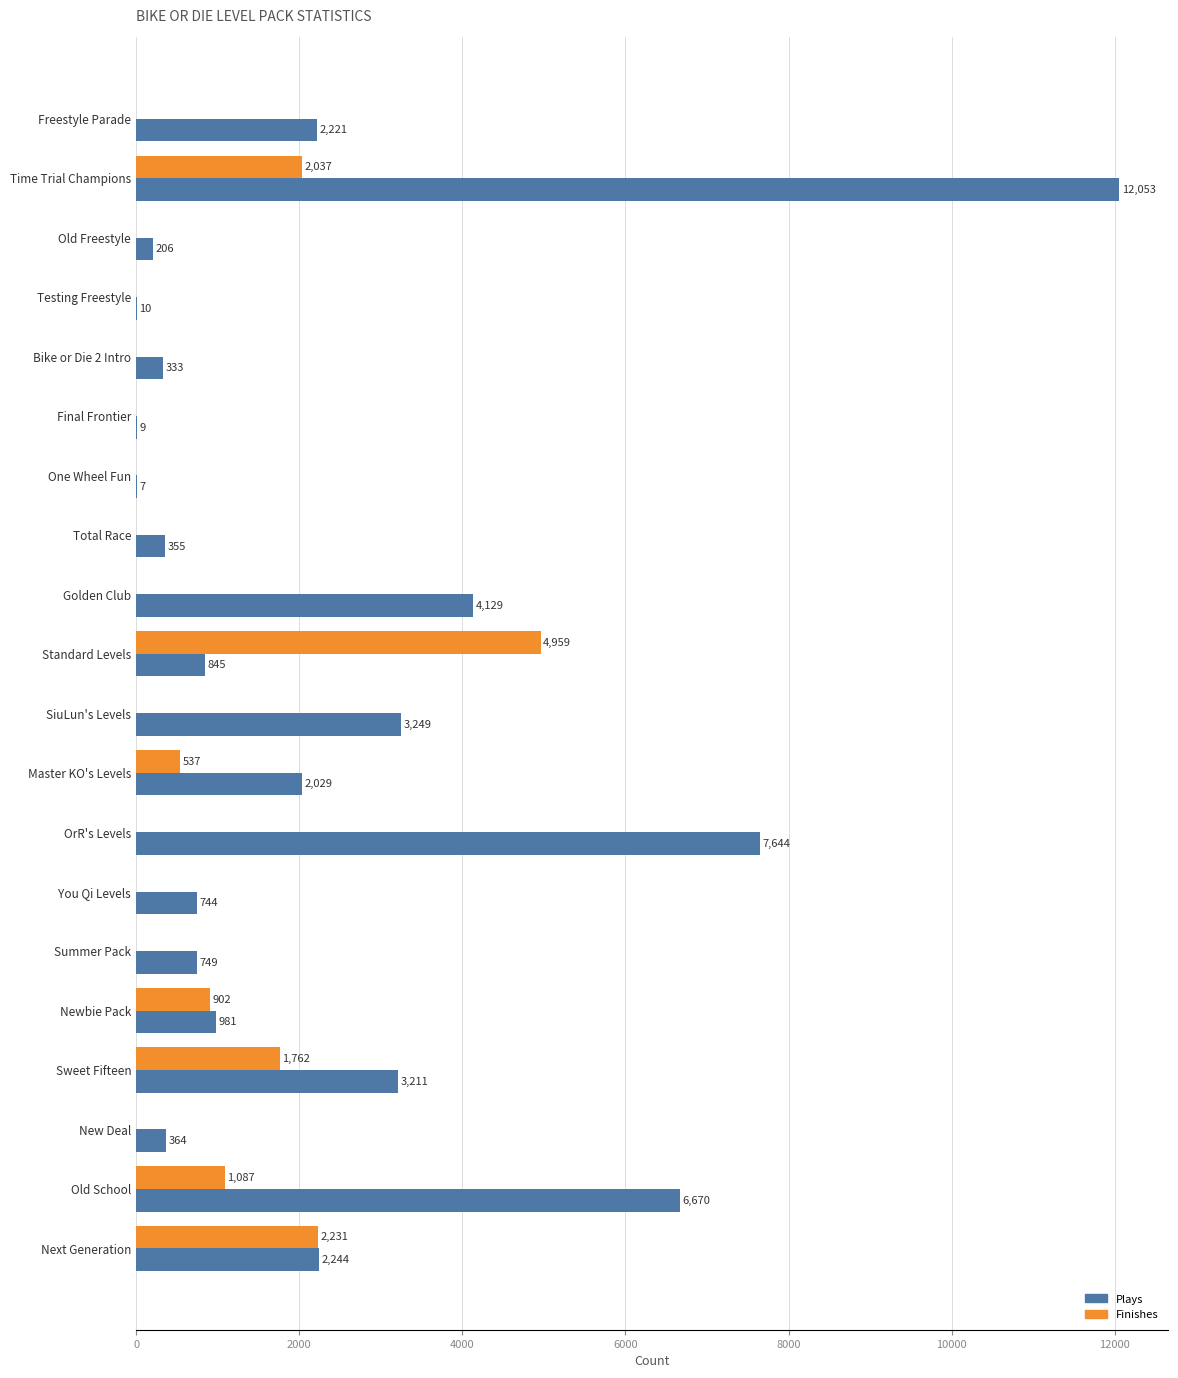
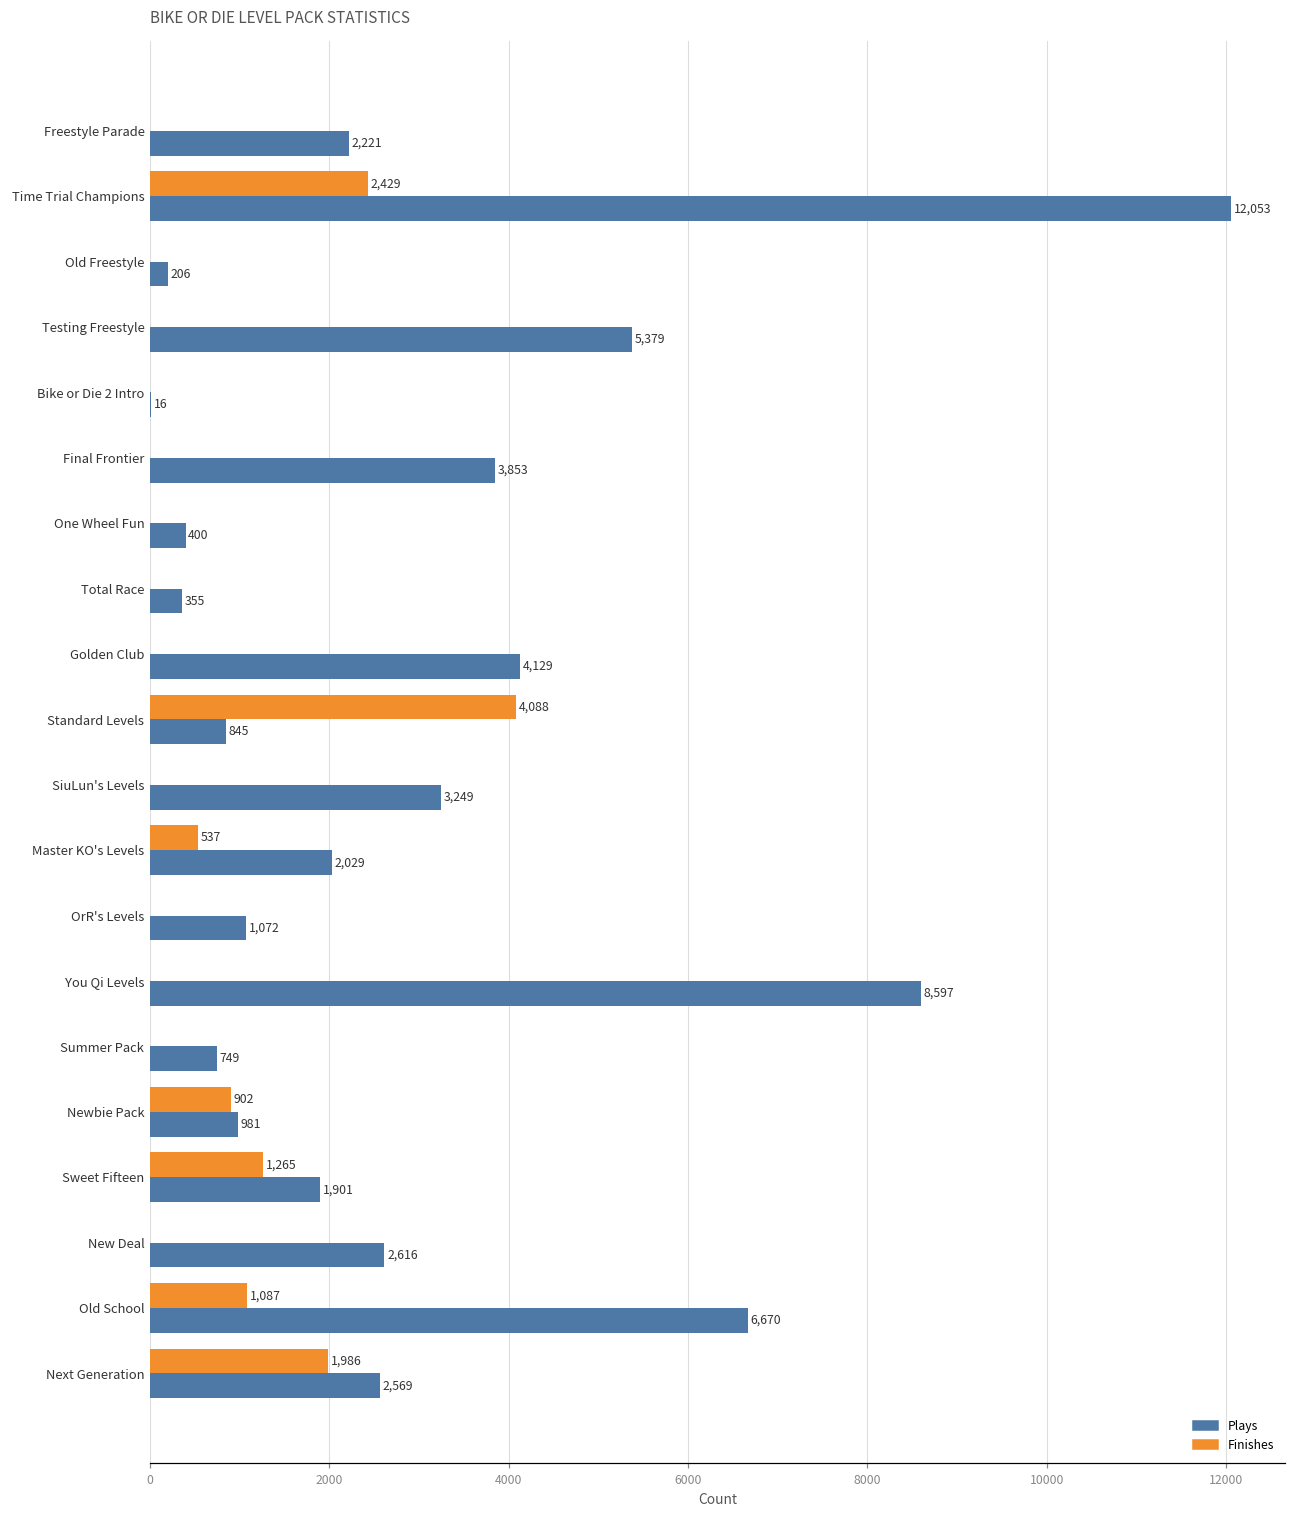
  {
    "Plays": {
      "Freestyle Parade": "2,221",
      "Time Trial Champions": "12,053",
      "Old Freestyle": "206",
-     "Testing Freestyle": "10",
-     "Bike or Die 2 Intro": "333",
-     "Final Frontier": "9",
-     "One Wheel Fun": "7",
+     "Testing Freestyle": "5,379",
+     "Bike or Die 2 Intro": "16",
+     "Final Frontier": "3,853",
+     "One Wheel Fun": "400",
      "Total Race": "355",
      "Golden Club": "4,129",
      "Standard Levels": "845",
      "SiuLun's Levels": "3,249",
      "Master KO's Levels": "2,029",
-     "OrR's Levels": "7,644",
-     "You Qi Levels": "744",
+     "OrR's Levels": "1,072",
+     "You Qi Levels": "8,597",
      "Summer Pack": "749",
      "Newbie Pack": "981",
-     "Sweet Fifteen": "3,211",
-     "New Deal": "364",
+     "Sweet Fifteen": "1,901",
+     "New Deal": "2,616",
      "Old School": "6,670",
-     "Next Generation": "2,244"
+     "Next Generation": "2,569"
    },
    "Finishes": {
-     "Time Trial Champions": "2,037",
-     "Standard Levels": "4,959",
+     "Time Trial Champions": "2,429",
+     "Standard Levels": "4,088",
      "Master KO's Levels": "537",
      "Newbie Pack": "902",
-     "Sweet Fifteen": "1,762",
+     "Sweet Fifteen": "1,265",
      "Old School": "1,087",
-     "Next Generation": "2,231"
+     "Next Generation": "1,986"
    }
  }
